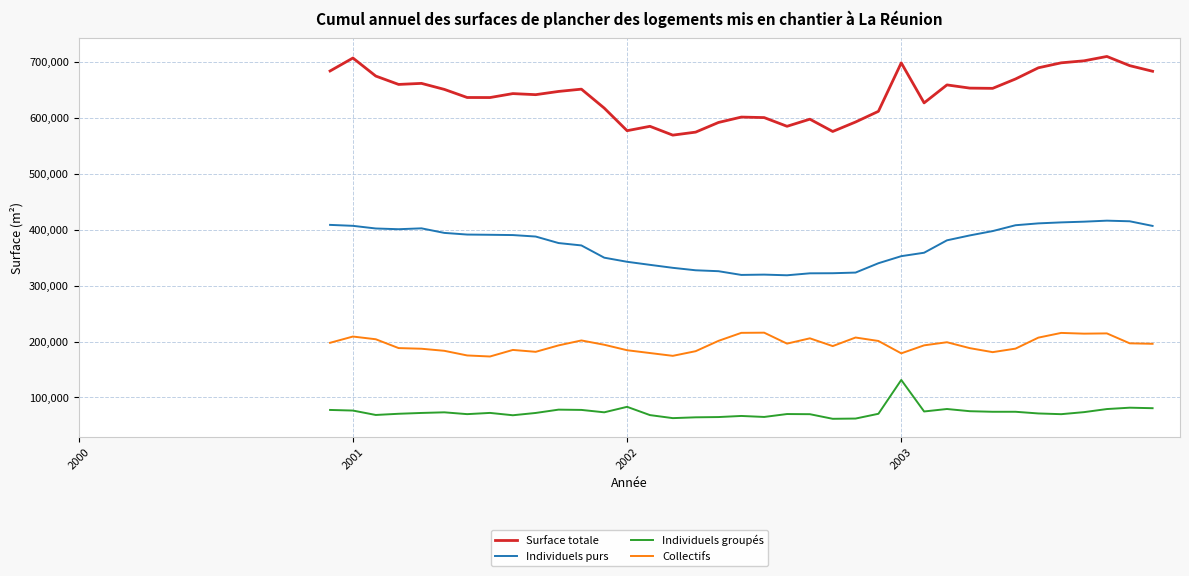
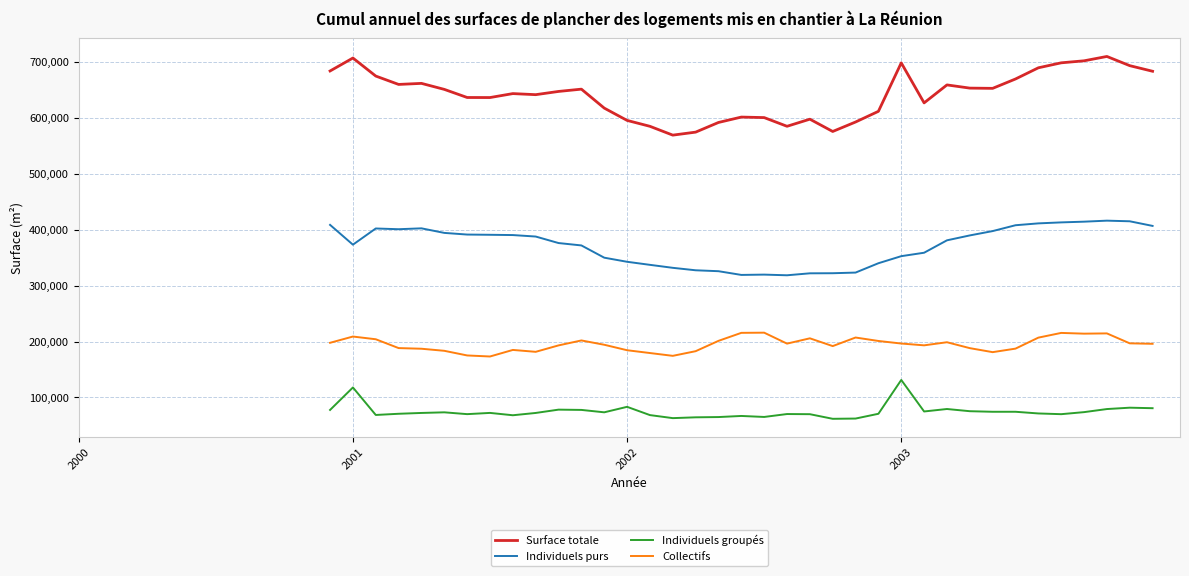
  {
    "Surface totale": {
      "2001": "710,000",
-     "2002": "580,000",
+     "2002": "600,000",
      "2003": "700,000"
    },
    "Individuels purs": {
-     "2001": "410,000",
+     "2001": "370,000",
      "2002": "340,000",
      "2003": "350,000"
    },
    "Individuels groupés": {
-     "2001": "80,000",
+     "2001": "120,000",
      "2002": "80,000",
      "2003": "130,000"
    },
    "Collectifs": {
      "2001": "210,000",
      "2002": "180,000",
-     "2003": "180,000"
+     "2003": "200,000"
    }
  }
